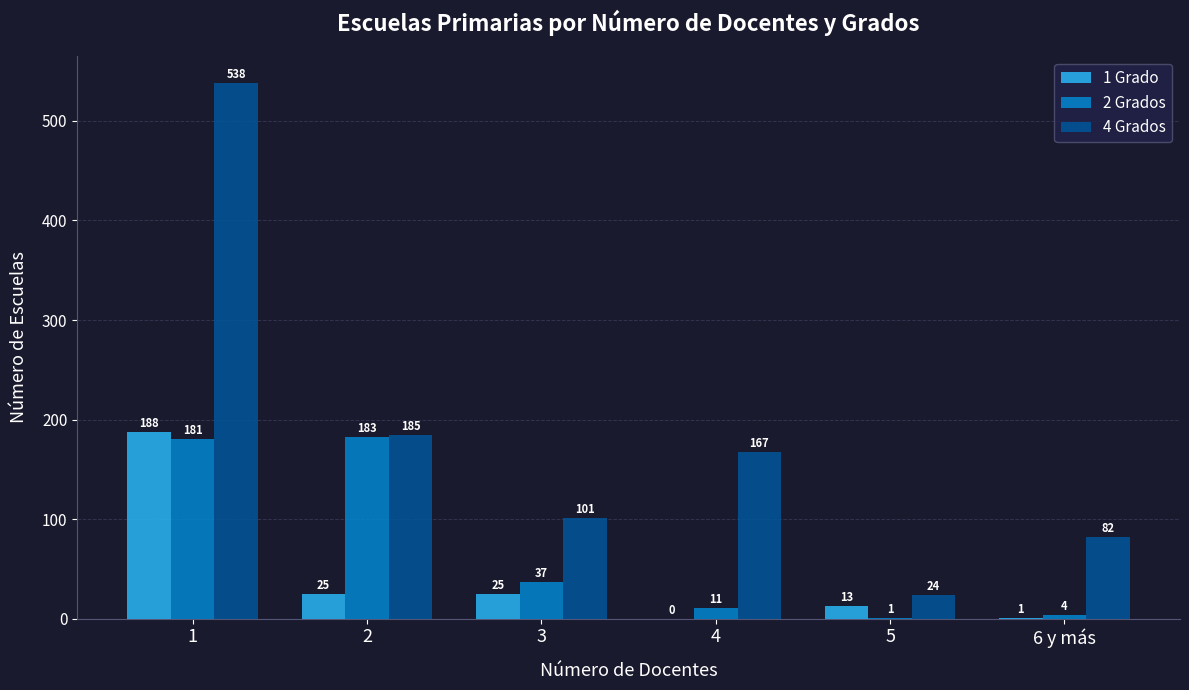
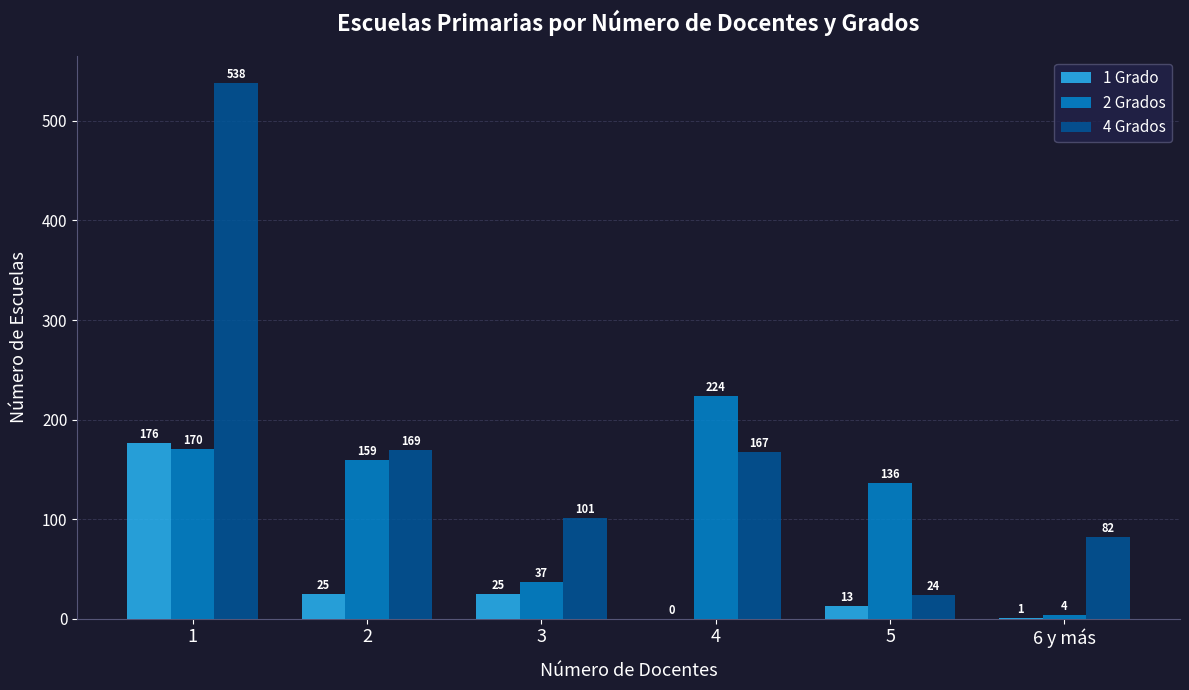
  {
    "1 Grado": {
-     "1": 188,
+     "1": 176,
      "2": 25,
      "3": 25,
      "4": 0,
      "5": 13,
      "6 y más": 1
    },
    "2 Grados": {
-     "1": 181,
-     "2": 183,
+     "1": 170,
+     "2": 159,
      "3": 37,
-     "4": 11,
-     "5": 1,
+     "4": 224,
+     "5": 136,
      "6 y más": 4
    },
    "4 Grados": {
      "1": 538,
-     "2": 185,
+     "2": 169,
      "3": 101,
      "4": 167,
      "5": 24,
      "6 y más": 82
    }
  }
